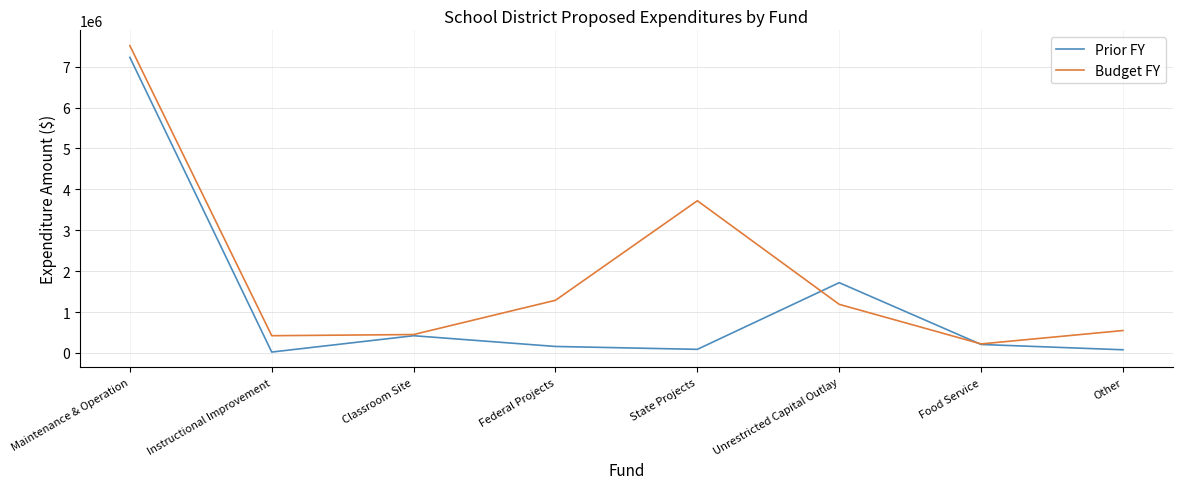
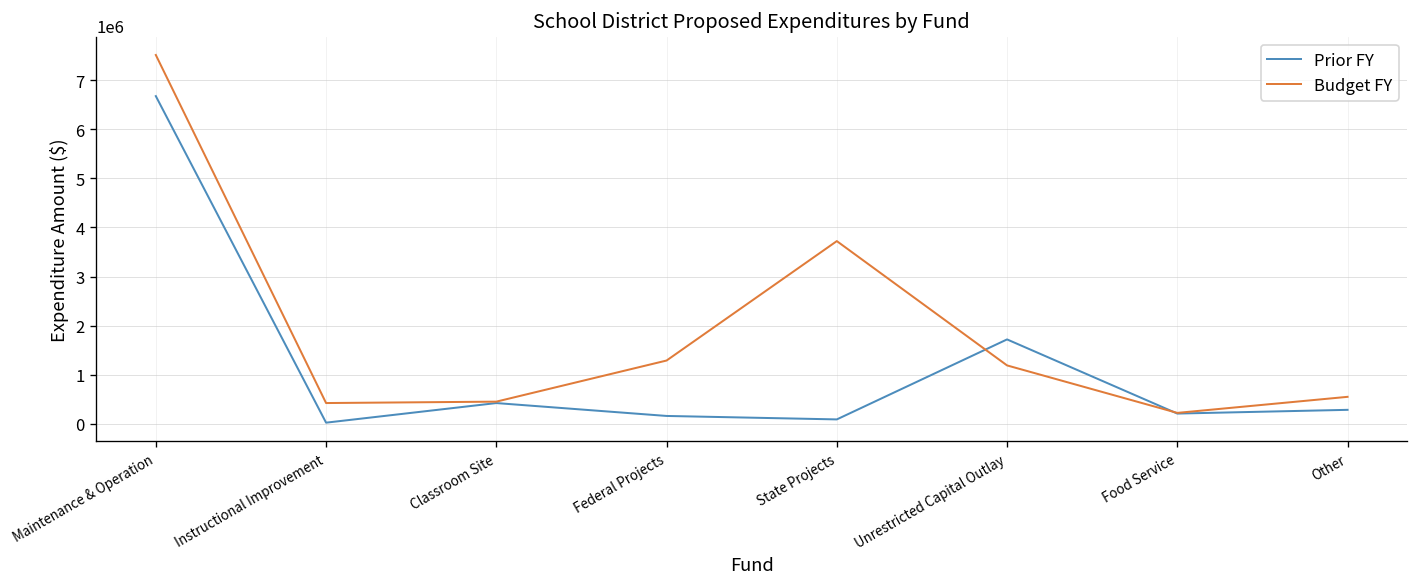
  {
    "Prior FY": {
-     "Maintenance & Operation": 7200000,
+     "Maintenance & Operation": 6700000,
      "Instructional Improvement": 0,
      "Federal Projects": 200000,
      "State Projects": 100000,
      "Unrestricted Capital Outlay": 1700000,
-     "Other": 100000
+     "Other": 300000
    },
    "Budget FY": {
      "Maintenance & Operation": 7500000,
      "Instructional Improvement": 400000,
      "Federal Projects": 1300000,
      "State Projects": 3700000,
      "Unrestricted Capital Outlay": 1200000,
      "Other": 500000
    }
  }
